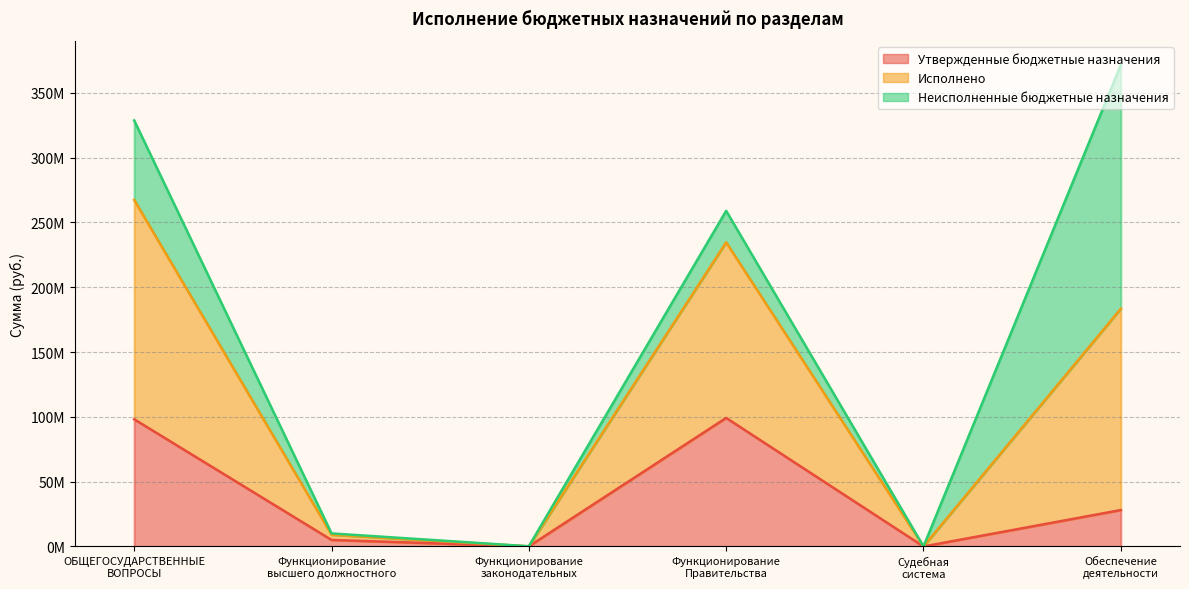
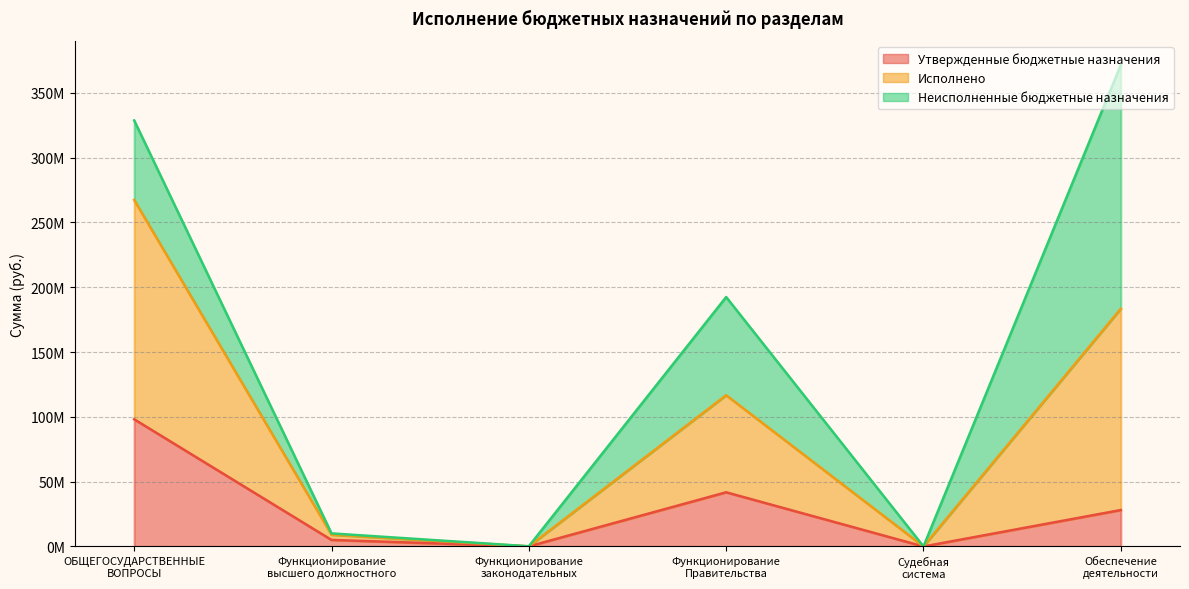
  {
    "Утвержденные бюджетные назначения": {
      "ОБЩЕГОСУДАРСТВЕННЫЕ ВОПРОСЫ": 98000000,
      "Функционирование высшего должностного": 5000000,
-     "Функционирование Правительства": 99000000,
+     "Функционирование Правительства": 42000000,
      "Обеспечение деятельности": 28000000
    },
    "Исполнено": {
      "ОБЩЕГОСУДАРСТВЕННЫЕ ВОПРОСЫ": 169000000,
-     "Функционирование Правительства": 135000000,
+     "Функционирование Правительства": 75000000,
      "Обеспечение деятельности": 155000000
    },
    "Неисполненные бюджетные назначения": {
      "ОБЩЕГОСУДАРСТВЕННЫЕ ВОПРОСЫ": 61000000,
-     "Функционирование Правительства": 24000000
+     "Функционирование Правительства": 76000000
    }
  }
